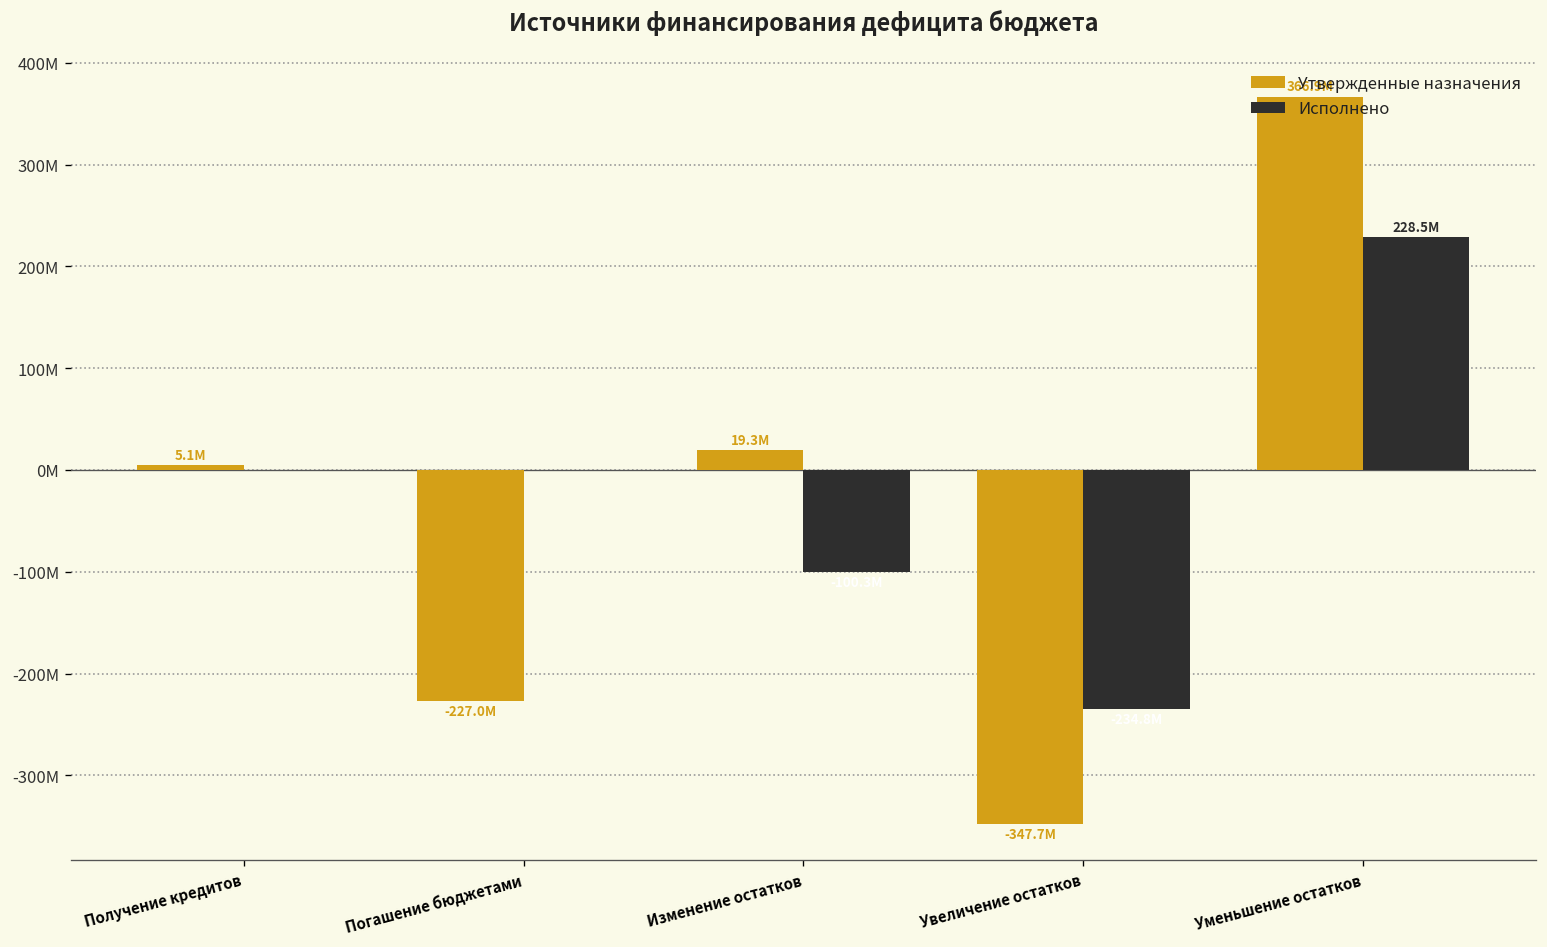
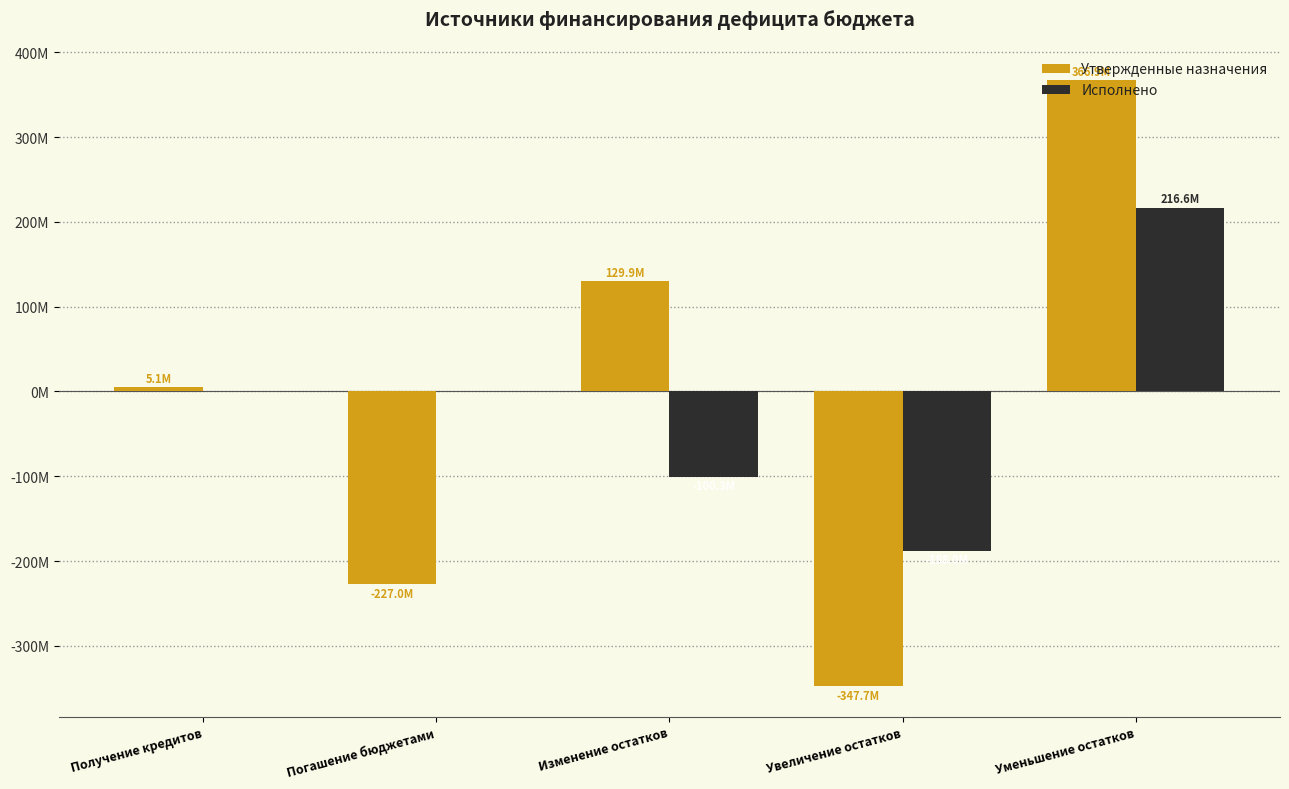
  {
    "Утвержденные назначения": {
      "Получение кредитов": "5.1M",
      "Погашение бюджетами": "-227.0M",
-     "Изменение остатков": "19.3M",
+     "Изменение остатков": "129.9M",
      "Увеличение остатков": "-347.7M",
      "Уменьшение остатков": "366.9M"
    },
    "Исполнено": {
-     "Увеличение остатков": "-230000000",
-     "Уменьшение остатков": "228.5M"
+     "Увеличение остатков": "-190000000",
+     "Уменьшение остатков": "216.6M"
    }
  }
